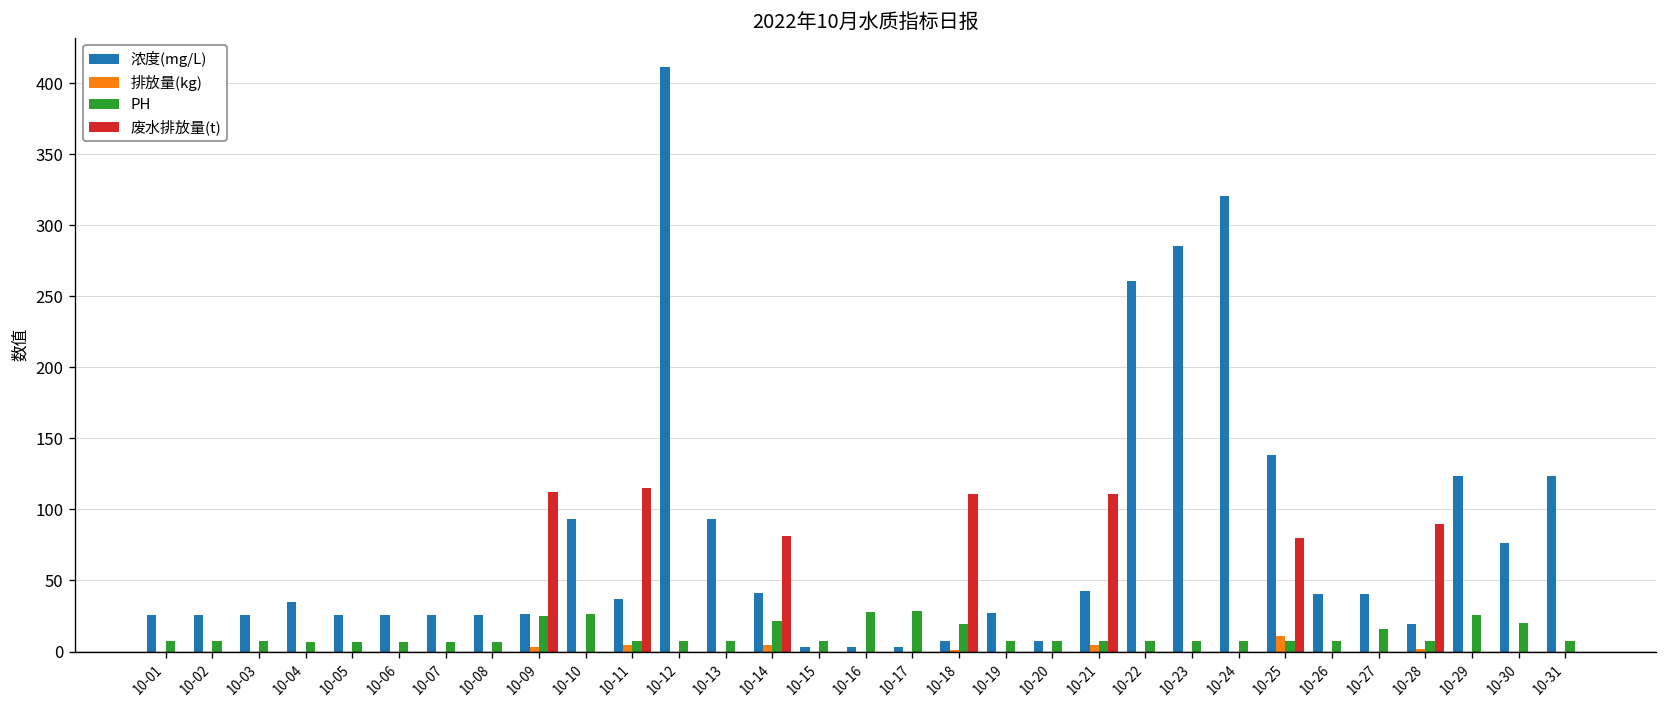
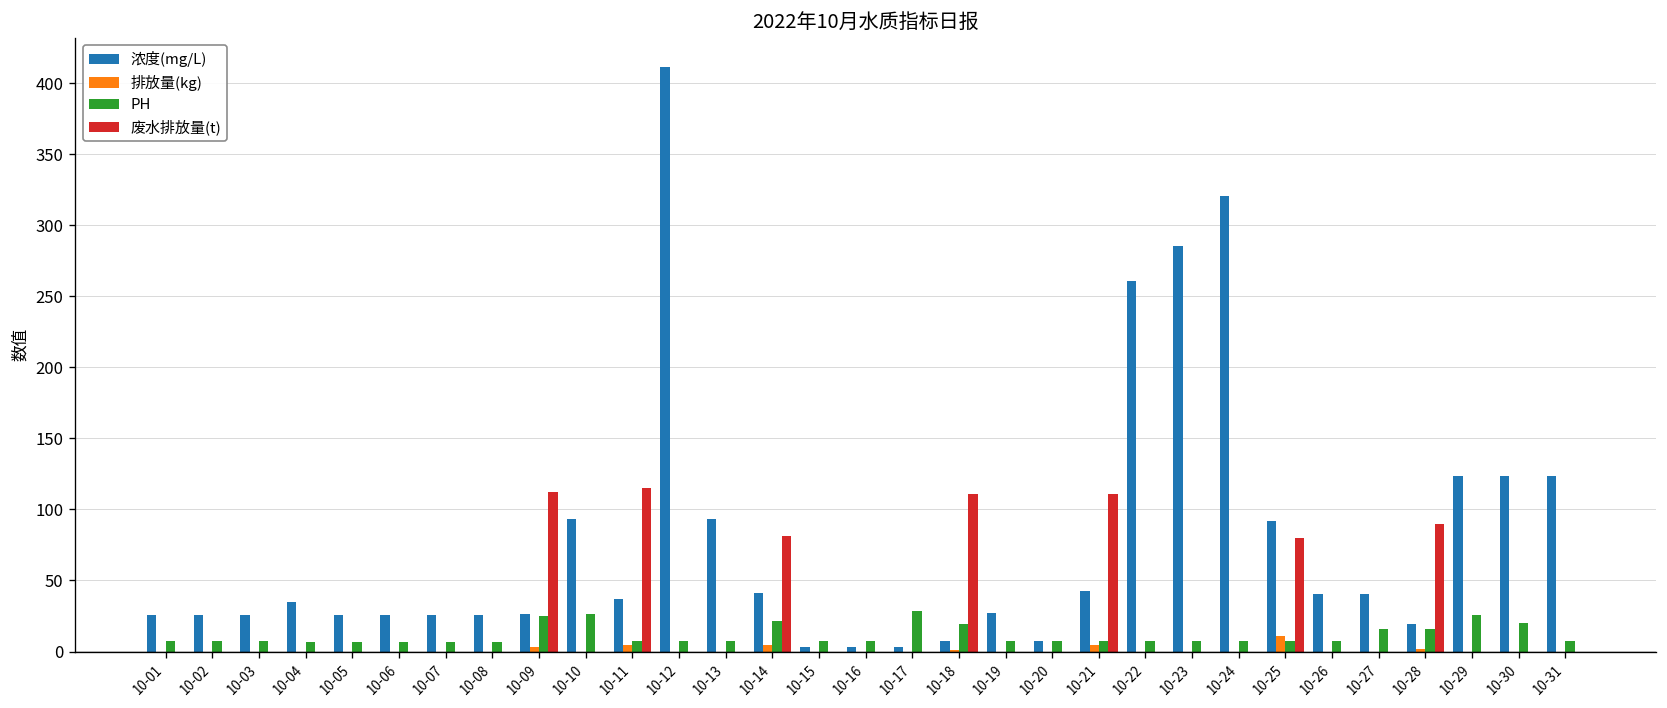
  {
    "浓度(mg/L)": {
      "10-01": 26,
      "10-02": 26,
      "10-03": 26,
      "10-04": 35,
      "10-05": 26,
      "10-06": 26,
      "10-07": 26,
      "10-08": 26,
      "10-09": 27,
      "10-10": 94,
      "10-11": 37,
      "10-12": 411,
      "10-13": 93,
      "10-14": 41,
      "10-15": 3,
      "10-16": 3,
      "10-17": 3,
      "10-18": 8,
      "10-19": 27,
      "10-20": 8,
      "10-21": 42,
      "10-22": 260,
      "10-23": 285,
      "10-24": 321,
-     "10-25": 138,
+     "10-25": 92,
      "10-26": 40,
      "10-27": 40,
      "10-28": 19,
      "10-29": 123,
-     "10-30": 77,
+     "10-30": 123,
      "10-31": 123
    },
    "排放量(kg)": {
      "10-01": 0,
      "10-02": 0,
      "10-03": 0,
      "10-04": 0,
      "10-05": 0,
      "10-06": 0,
      "10-07": 0,
      "10-08": 0,
      "10-09": 3,
      "10-10": 0,
      "10-11": 4,
      "10-12": 0,
      "10-13": 0,
      "10-14": 5,
      "10-15": 0,
      "10-16": 0,
      "10-17": 0,
      "10-19": 0,
      "10-20": 0,
      "10-21": 5,
      "10-22": 0,
      "10-23": 0,
      "10-24": 0,
      "10-25": 11,
      "10-26": 0,
      "10-27": 0,
      "10-29": 0,
      "10-30": 0,
      "10-31": 0
    },
    "PH": {
      "10-01": 8,
      "10-02": 7,
      "10-03": 7,
      "10-04": 7,
      "10-05": 7,
      "10-06": 7,
      "10-07": 7,
      "10-08": 7,
      "10-09": 25,
      "10-10": 27,
      "10-11": 8,
      "10-12": 7,
      "10-13": 7,
      "10-14": 21,
      "10-15": 7,
-     "10-16": 28,
+     "10-16": 7,
      "10-17": 28,
      "10-18": 19,
      "10-19": 7,
      "10-20": 7,
      "10-21": 7,
      "10-22": 7,
      "10-23": 7,
      "10-24": 7,
      "10-25": 7,
      "10-26": 7,
      "10-27": 16,
-     "10-28": 7,
+     "10-28": 16,
      "10-29": 26,
      "10-30": 20,
      "10-31": 7
    },
    "废水排放量(t)": {
      "10-01": 0,
      "10-02": 0,
      "10-03": 0,
      "10-04": 0,
      "10-05": 0,
      "10-06": 0,
      "10-07": 0,
      "10-08": 0,
      "10-09": 112,
      "10-10": 0,
      "10-11": 115,
      "10-12": 0,
      "10-13": 0,
      "10-14": 81,
      "10-15": 0,
      "10-16": 0,
      "10-17": 0,
      "10-18": 111,
      "10-19": 0,
      "10-20": 0,
      "10-21": 111,
      "10-22": 0,
      "10-23": 0,
      "10-24": 0,
      "10-25": 80,
      "10-26": 0,
      "10-27": 0,
      "10-28": 90,
      "10-29": 0,
      "10-30": 0,
      "10-31": 0
    }
  }
